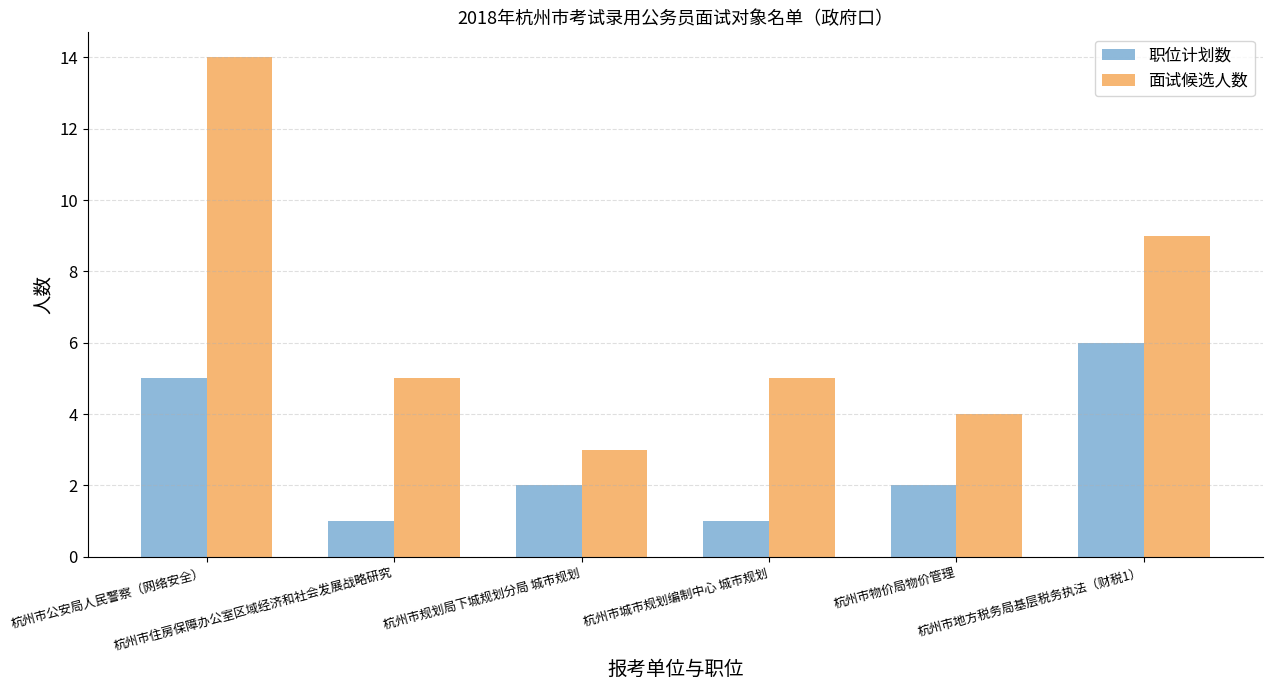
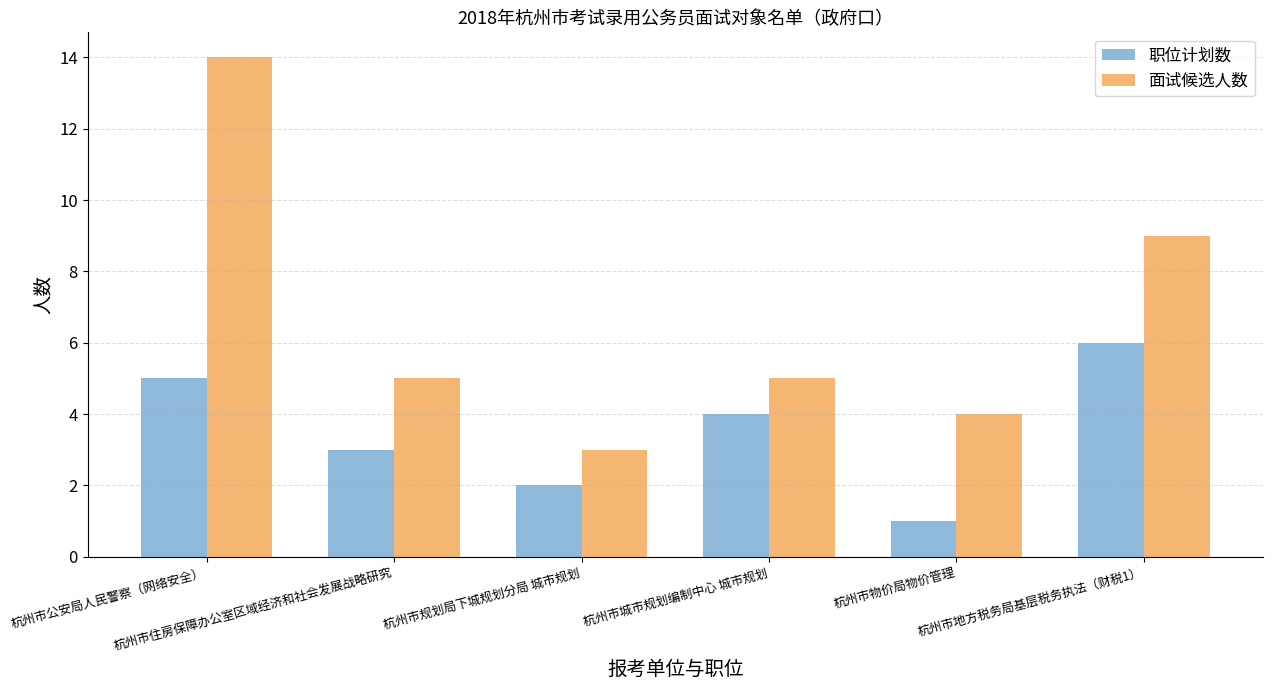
  {
    "职位计划数": {
      "杭州市公安局人民警察（网络安全）": 5,
-     "杭州市住房保障办公室区域经济和社会发展战略研究": 1,
+     "杭州市住房保障办公室区域经济和社会发展战略研究": 3,
      "杭州市规划局下城规划分局 城市规划": 2,
-     "杭州市城市规划编制中心 城市规划": 1,
-     "杭州市物价局物价管理": 2,
+     "杭州市城市规划编制中心 城市规划": 4,
+     "杭州市物价局物价管理": 1,
      "杭州市地方税务局基层税务执法（财税1）": 6
    },
    "面试候选人数": {
      "杭州市公安局人民警察（网络安全）": 14,
      "杭州市住房保障办公室区域经济和社会发展战略研究": 5,
      "杭州市规划局下城规划分局 城市规划": 3,
      "杭州市城市规划编制中心 城市规划": 5,
      "杭州市物价局物价管理": 4,
      "杭州市地方税务局基层税务执法（财税1）": 9
    }
  }
